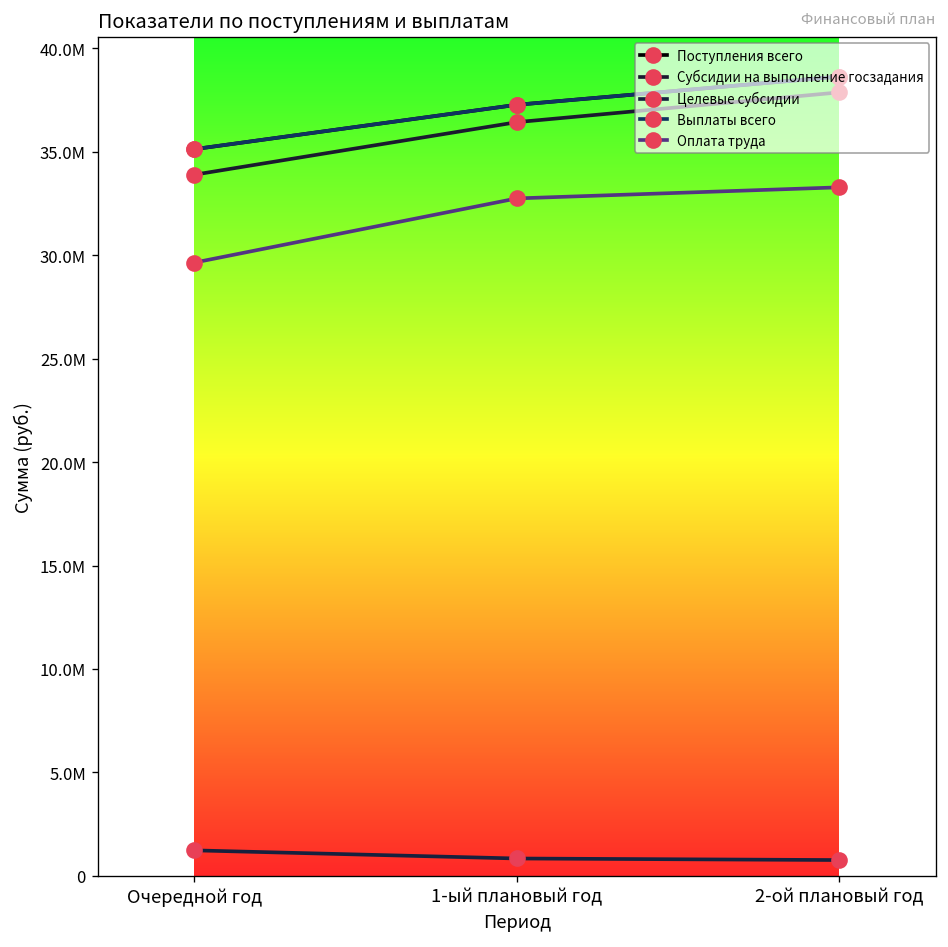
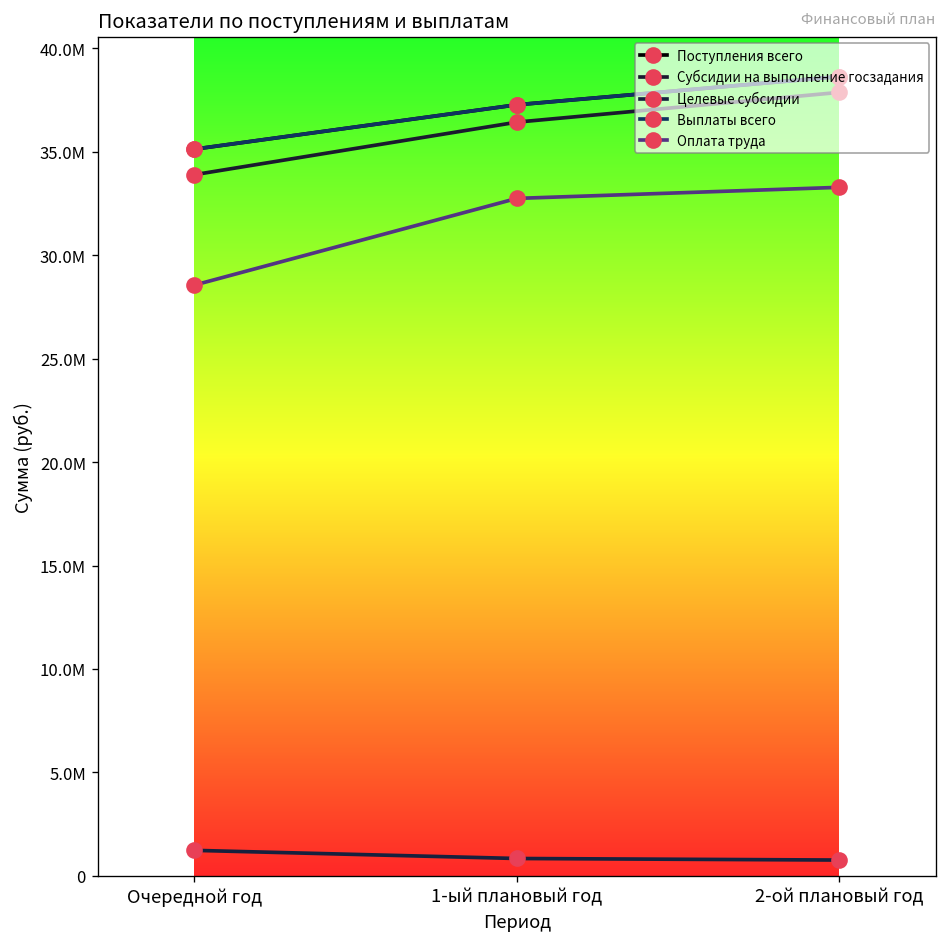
  {
    "Оплата труда": {
-     "Очередной год": 29600000,
+     "Очередной год": 28600000,
      "1-ый плановый год": 32700000,
      "2-ой плановый год": 33300000
    }
  }
